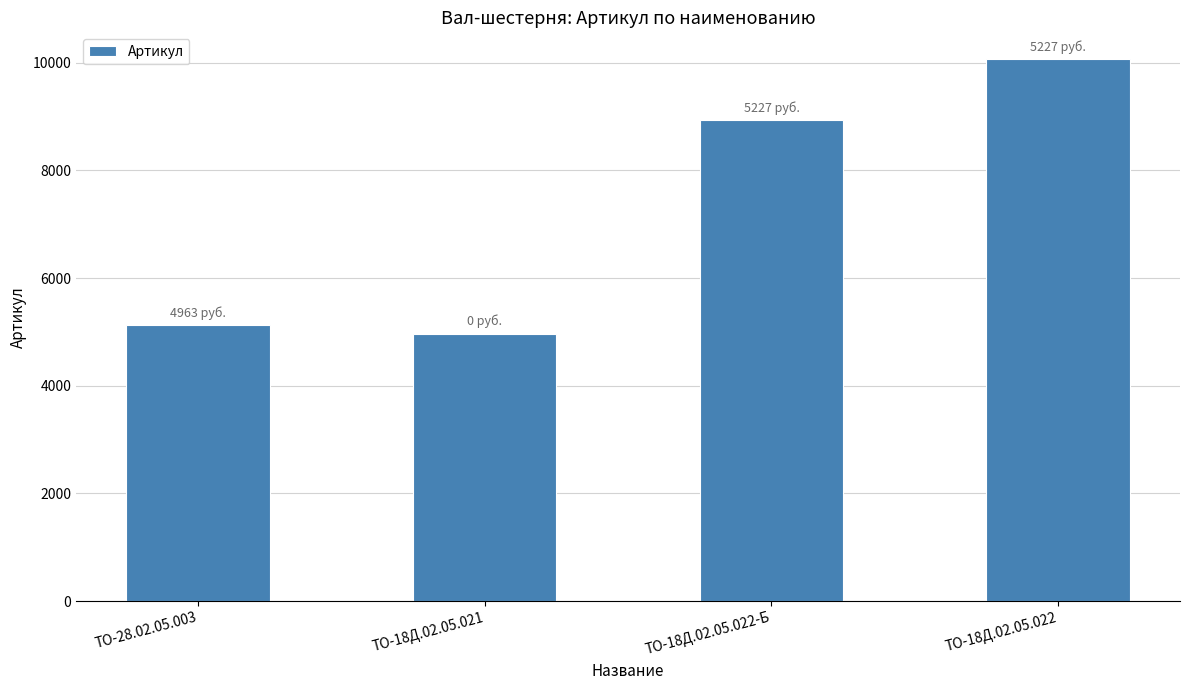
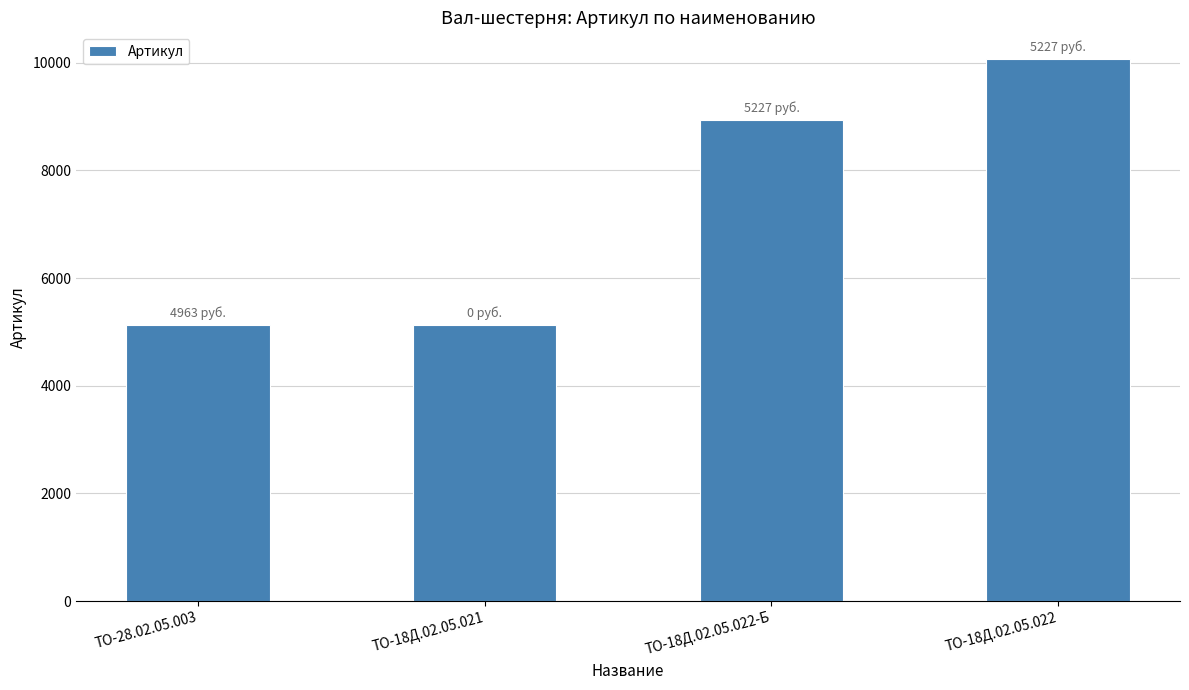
  {
-   "ТО-18Д.02.05.021": 5000
+   "ТО-18Д.02.05.021": 5100
  }
